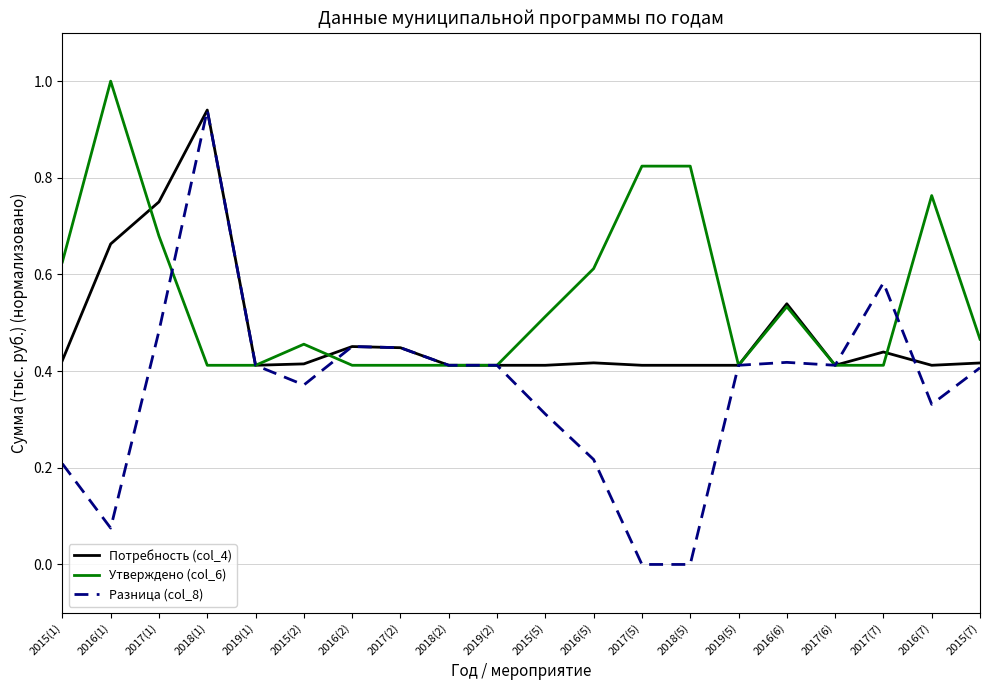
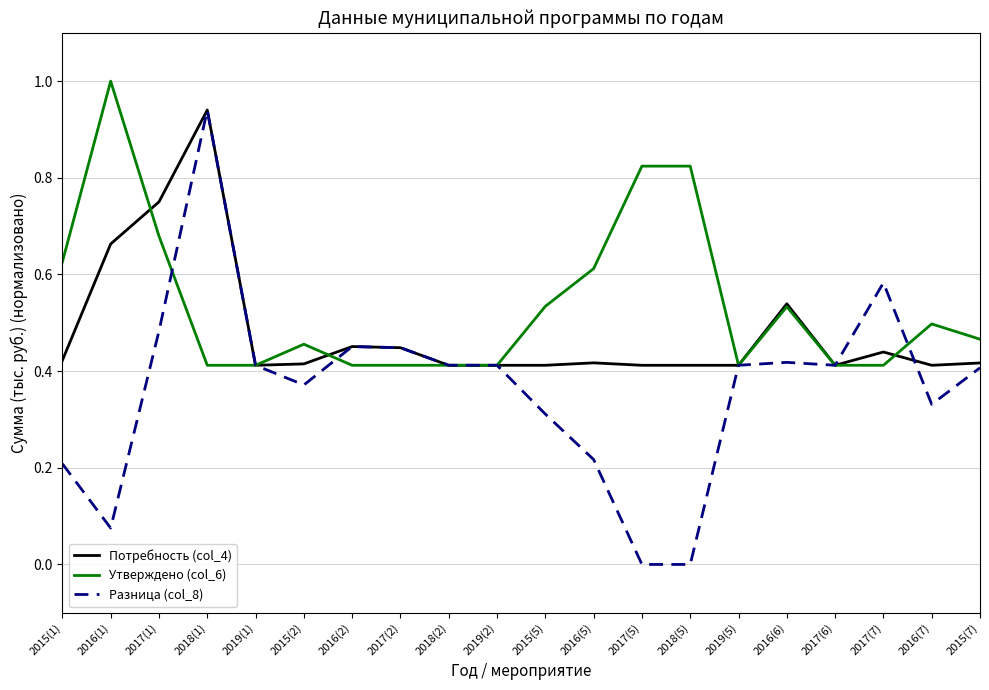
  {
    "Потребность (col_4)": {
      "2015(1)": 0.42,
      "2016(1)": 0.66,
      "2017(1)": 0.75,
      "2015(2)": 0.41,
      "2015(5)": 0.41,
      "2016(5)": 0.42,
      "2017(5)": 0.41,
      "2018(5)": 0.41,
      "2016(6)": 0.54,
      "2017(7)": 0.44,
      "2016(7)": 0.41,
      "2015(7)": 0.42
    },
    "Утверждено (col_6)": {
      "2015(1)": 0.63,
      "2016(1)": 1.00,
      "2017(1)": 0.68,
      "2018(1)": 0.41,
      "2015(2)": 0.46,
      "2016(2)": 0.41,
      "2017(2)": 0.41,
-     "2015(5)": 0.51,
+     "2015(5)": 0.53,
      "2016(5)": 0.61,
      "2017(5)": 0.82,
      "2018(5)": 0.82,
      "2016(6)": 0.53,
      "2017(7)": 0.41,
-     "2016(7)": 0.76,
+     "2016(7)": 0.50,
      "2015(7)": 0.47
    },
    "Разница (col_8)": {
      "2015(1)": 0.21,
      "2016(1)": 0.08,
      "2017(1)": 0.48,
      "2015(2)": 0.37,
      "2015(5)": 0.31,
      "2016(5)": 0.22,
      "2017(5)": 0.00,
      "2018(5)": 0.00,
      "2016(6)": 0.42,
      "2017(7)": 0.58,
      "2016(7)": 0.33,
      "2015(7)": 0.41
    }
  }
